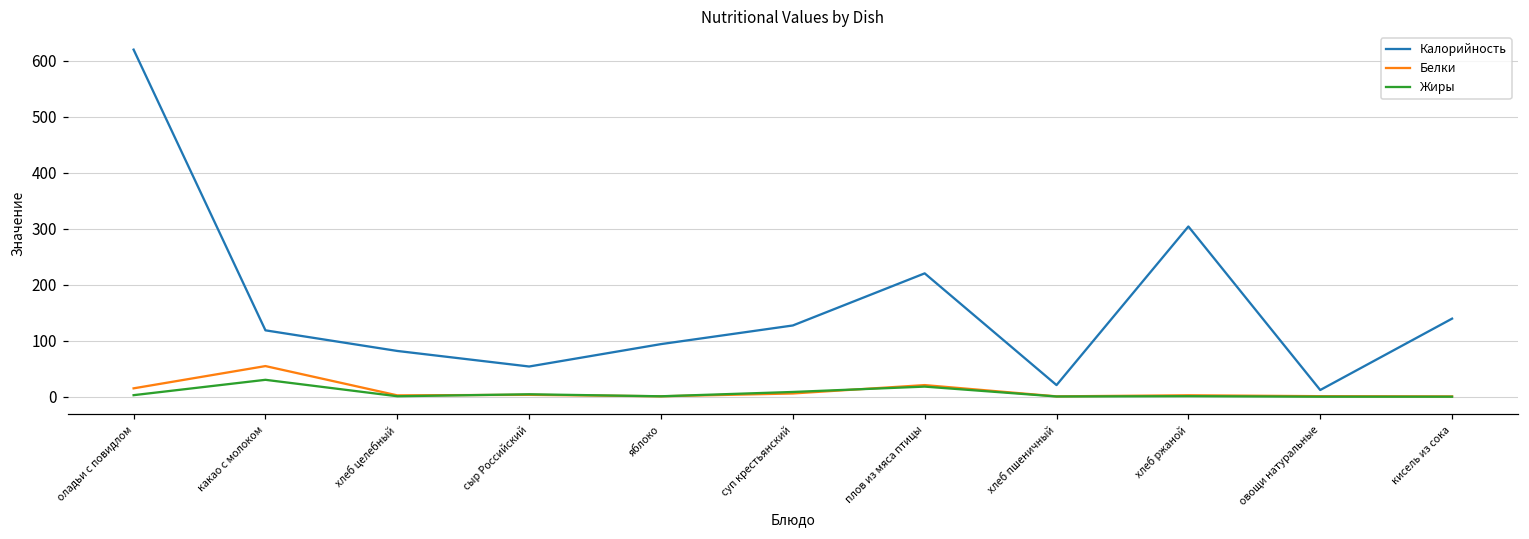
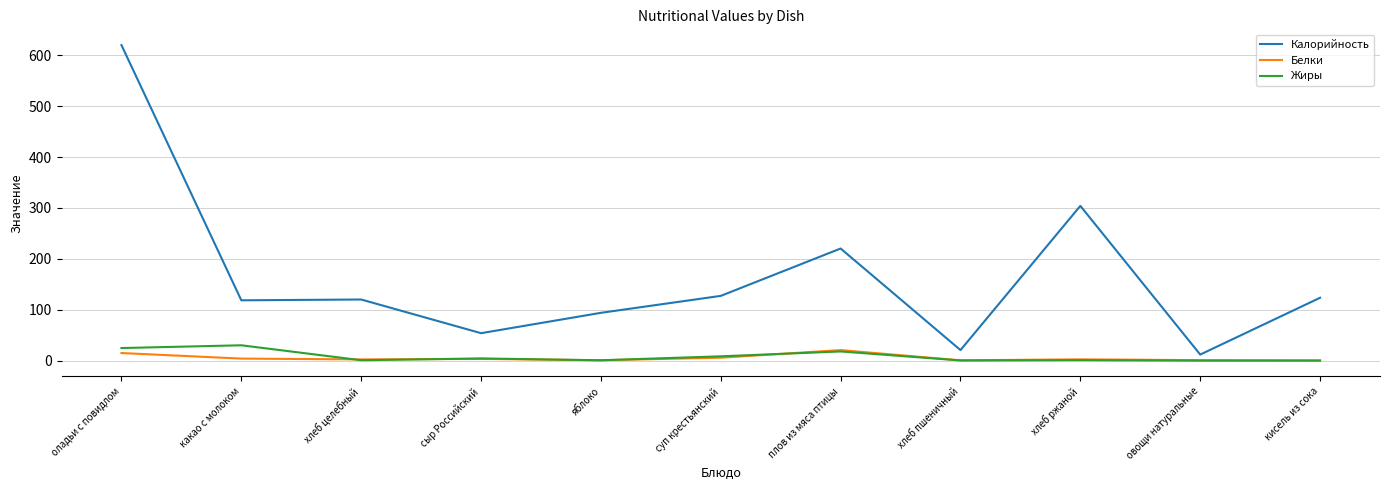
  {
    "Калорийность": {
      "оладьи с повидлом": 620,
      "какао с молоком": 120,
-     "хлеб целебный": 80,
+     "хлеб целебный": 120,
      "сыр Российский": 50,
      "яблоко": 90,
      "суп крестьянский": 130,
      "плов из мяса птицы": 220,
      "хлеб пшеничный": 20,
      "хлеб ржаной": 300,
      "овощи натуральные": 10,
-     "кисель из сока": 140
+     "кисель из сока": 120
    },
    "Белки": {
      "оладьи с повидлом": 20,
-     "какао с молоком": 50
+     "какао с молоком": 0
    },
    "Жиры": {
-     "оладьи с повидлом": 0,
+     "оладьи с повидлом": 20,
      "какао с молоком": 30
    }
  }
